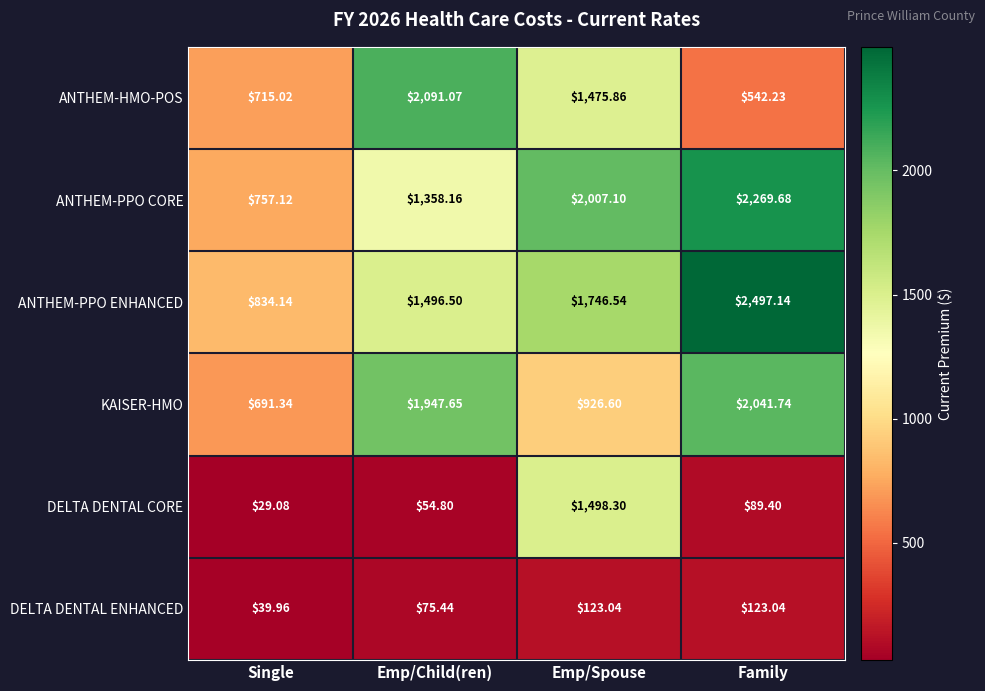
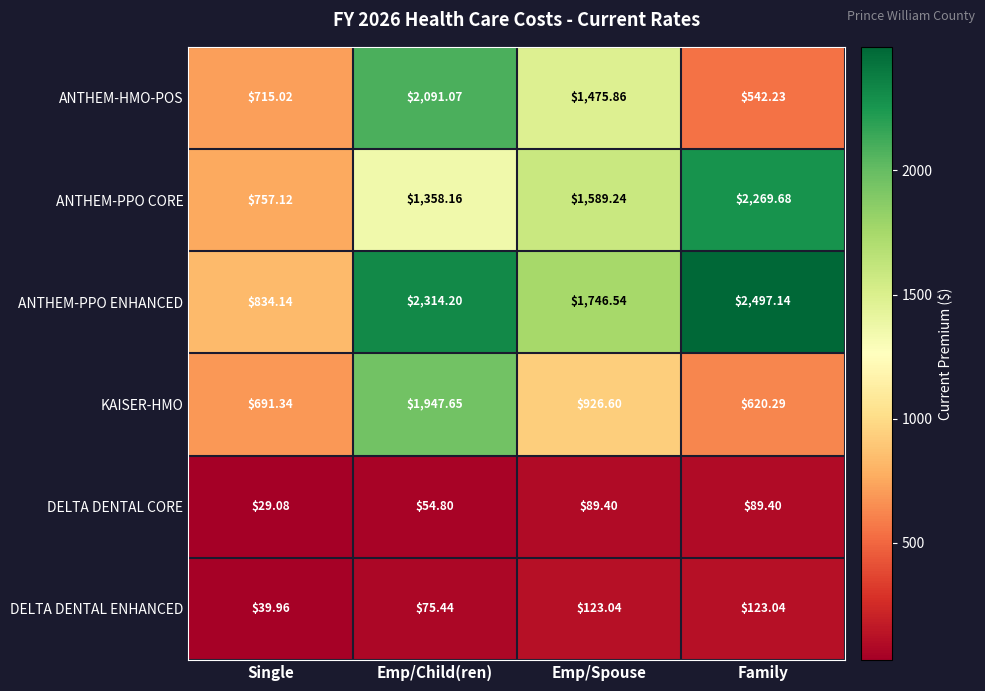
  {
    "ANTHEM-HMO-POS": {
      "Single": "$715.02",
      "Emp/Child(ren)": "$2,091.07",
      "Emp/Spouse": "$1,475.86",
      "Family": "$542.23"
    },
    "ANTHEM-PPO CORE": {
      "Single": "$757.12",
      "Emp/Child(ren)": "$1,358.16",
-     "Emp/Spouse": "$2,007.10",
+     "Emp/Spouse": "$1,589.24",
      "Family": "$2,269.68"
    },
    "ANTHEM-PPO ENHANCED": {
      "Single": "$834.14",
-     "Emp/Child(ren)": "$1,496.50",
+     "Emp/Child(ren)": "$2,314.20",
      "Emp/Spouse": "$1,746.54",
      "Family": "$2,497.14"
    },
    "KAISER-HMO": {
      "Single": "$691.34",
      "Emp/Child(ren)": "$1,947.65",
      "Emp/Spouse": "$926.60",
-     "Family": "$2,041.74"
+     "Family": "$620.29"
    },
    "DELTA DENTAL CORE": {
      "Single": "$29.08",
      "Emp/Child(ren)": "$54.80",
-     "Emp/Spouse": "$1,498.30",
+     "Emp/Spouse": "$89.40",
      "Family": "$89.40"
    },
    "DELTA DENTAL ENHANCED": {
      "Single": "$39.96",
      "Emp/Child(ren)": "$75.44",
      "Emp/Spouse": "$123.04",
      "Family": "$123.04"
    }
  }
